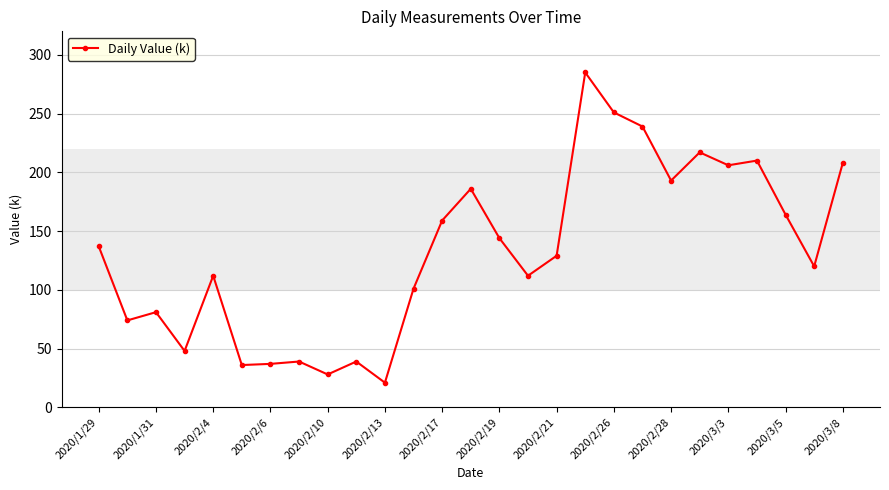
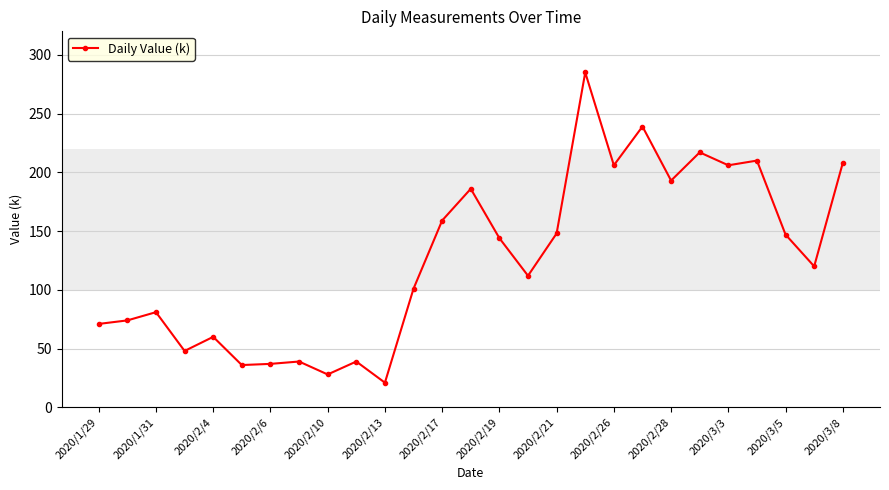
  {
-   "2020/1/29": 137,
+   "2020/1/29": 71,
    "2020/1/31": 81,
-   "2020/2/4": 112,
+   "2020/2/4": 60,
    "2020/2/6": 37,
    "2020/2/10": 28,
    "2020/2/13": 21,
    "2020/2/17": 159,
    "2020/2/19": 144,
-   "2020/2/21": 129,
-   "2020/2/26": 251,
+   "2020/2/21": 148,
+   "2020/2/26": 206,
    "2020/2/28": 193,
    "2020/3/3": 206,
-   "2020/3/5": 164,
+   "2020/3/5": 147,
    "2020/3/8": 208
  }
